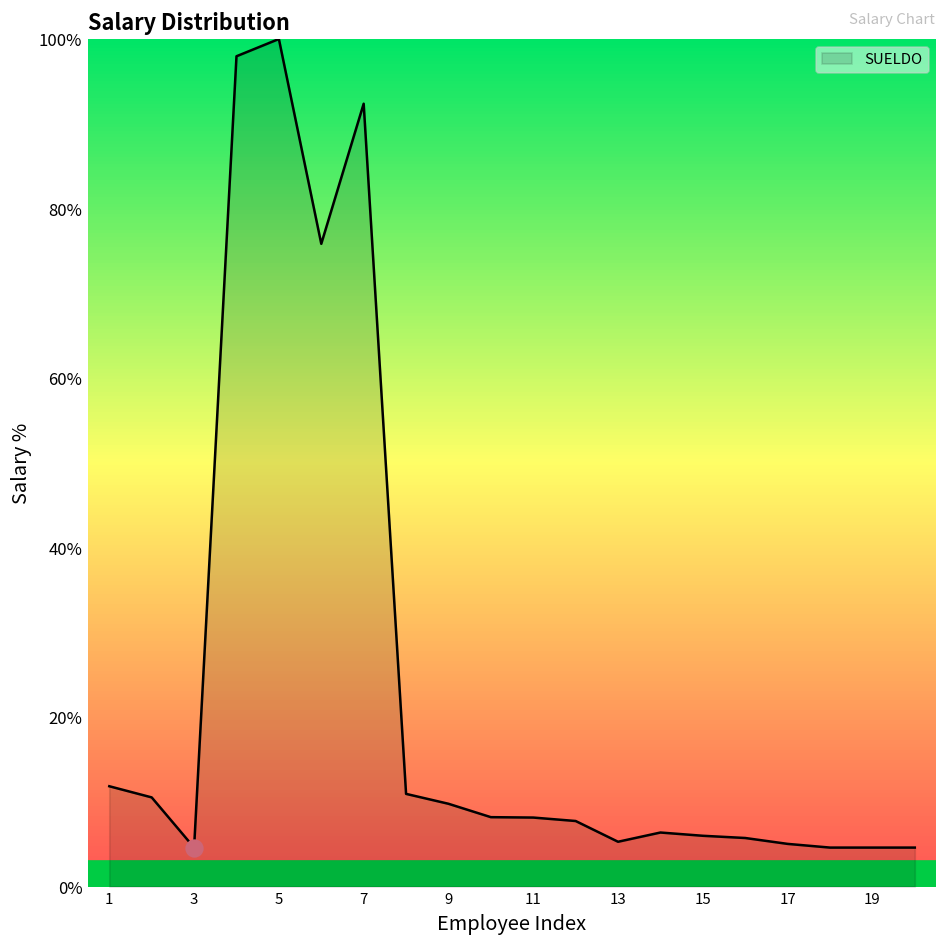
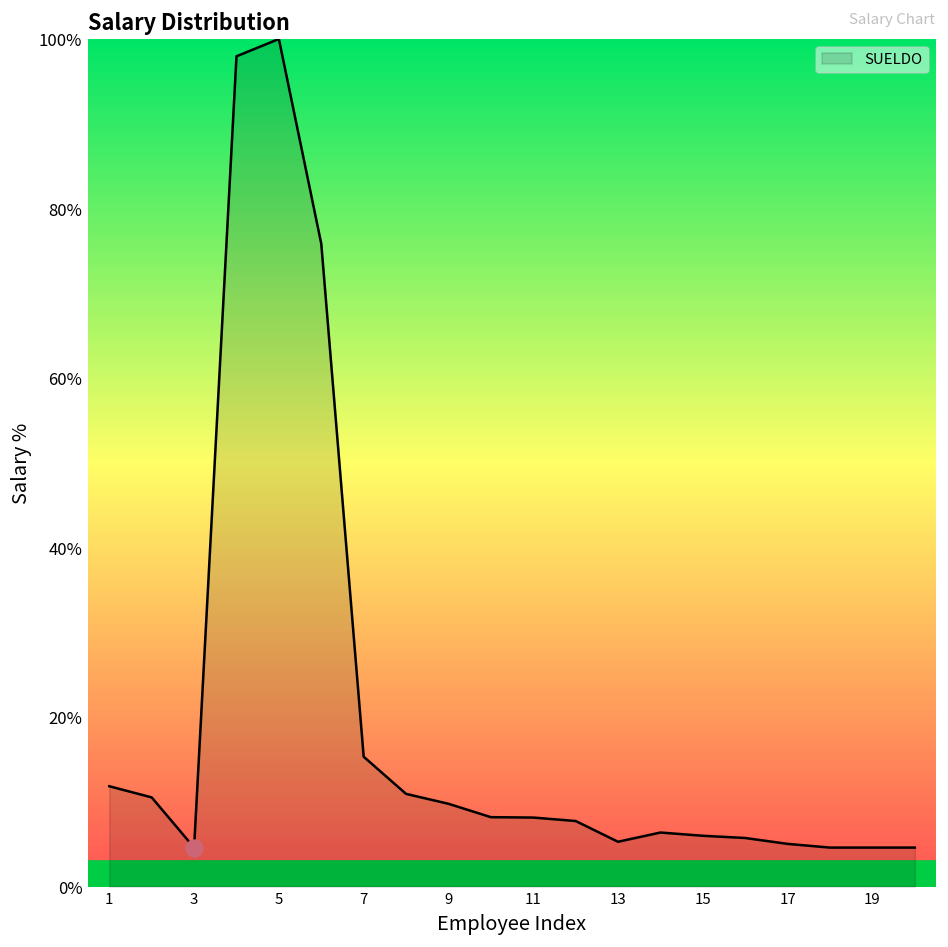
  {
    "SUELDO": {
      "1": "12%",
      "5": "100%",
-     "7": "92%",
+     "7": "15%",
      "9": "10%",
      "11": "8%",
      "13": "5%",
      "15": "6%",
      "17": "5%",
      "19": "5%"
    }
  }
